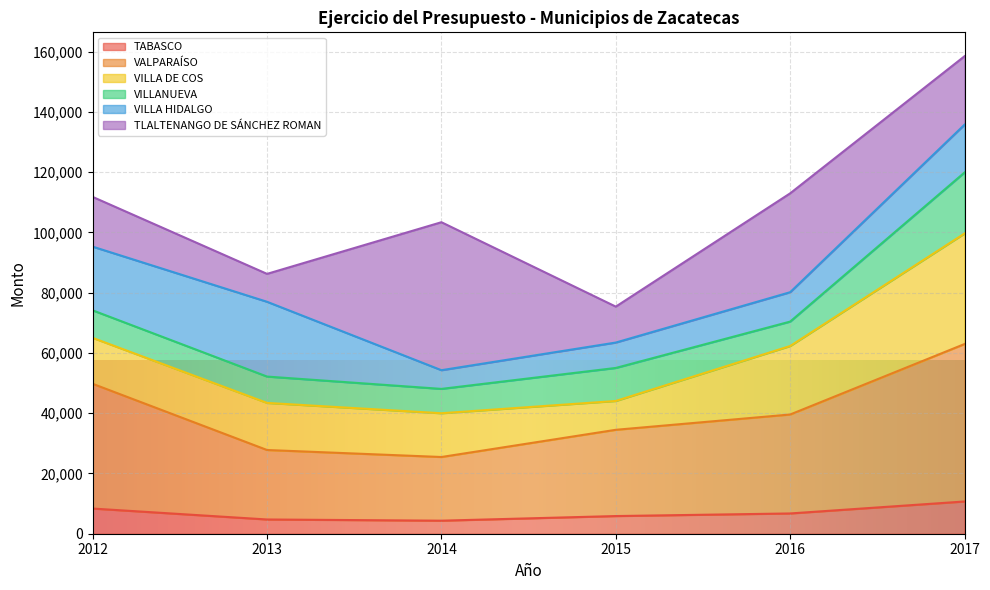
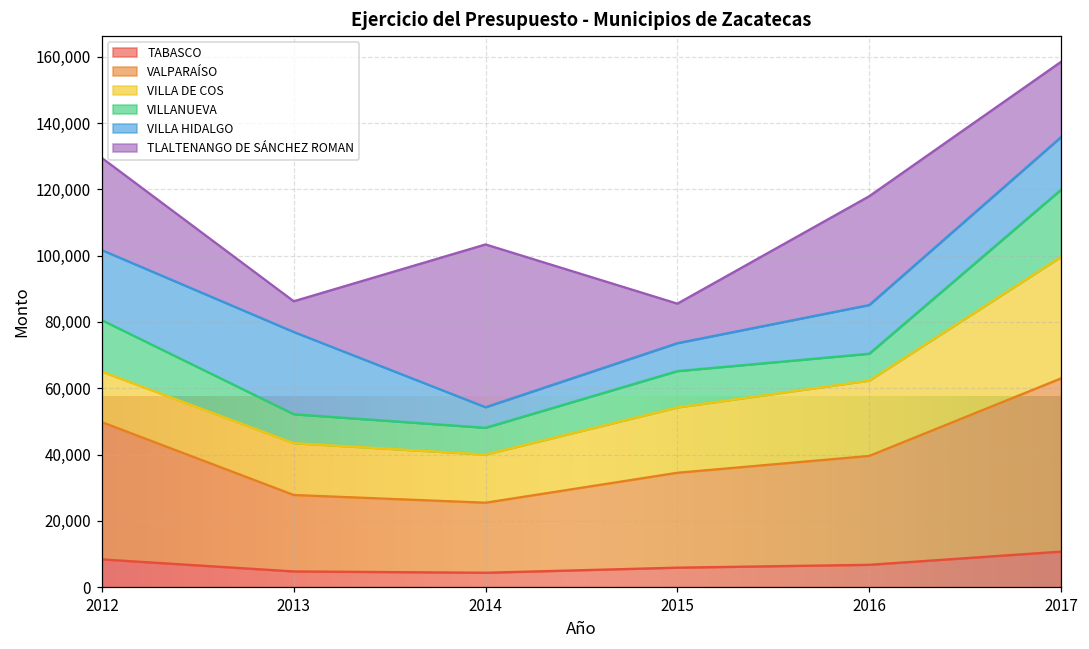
  {
    "VILLA DE COS": {
      "2012": "15,000",
      "2013": "16,000",
      "2014": "15,000",
-     "2015": "10,000",
+     "2015": "20,000",
      "2016": "23,000",
      "2017": "37,000"
    },
    "VILLANUEVA": {
-     "2012": "9,000",
+     "2012": "16,000",
      "2013": "9,000",
      "2014": "8,000",
      "2015": "11,000",
      "2016": "8,000",
      "2017": "20,000"
    },
    "VILLA HIDALGO": {
      "2012": "21,000",
      "2013": "25,000",
      "2014": "6,000",
      "2015": "8,000",
-     "2016": "10,000",
+     "2016": "15,000",
      "2017": "16,000"
    },
    "TLALTENANGO DE SÁNCHEZ ROMAN": {
-     "2012": "17,000",
+     "2012": "28,000",
      "2013": "9,000",
      "2014": "49,000",
      "2015": "12,000",
      "2016": "33,000",
      "2017": "23,000"
    }
  }
